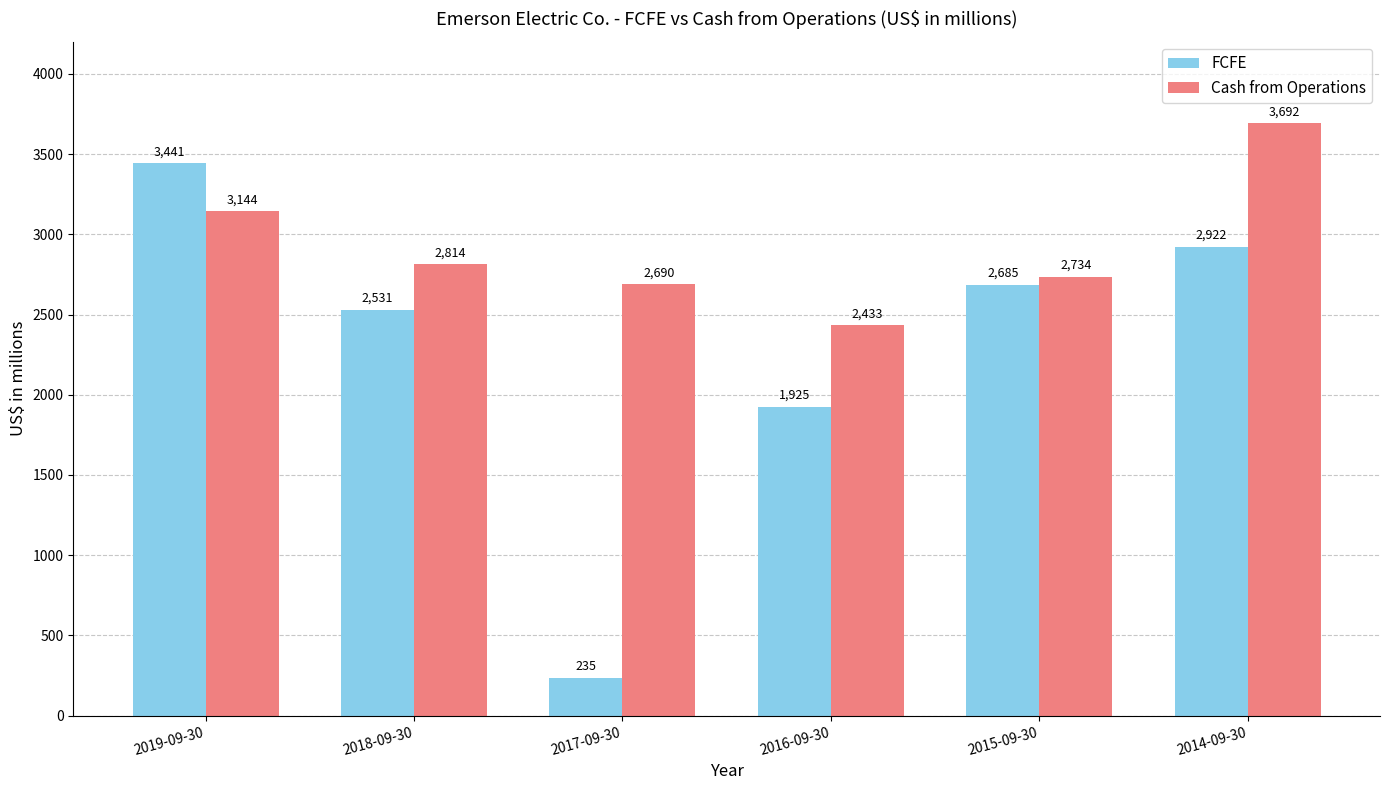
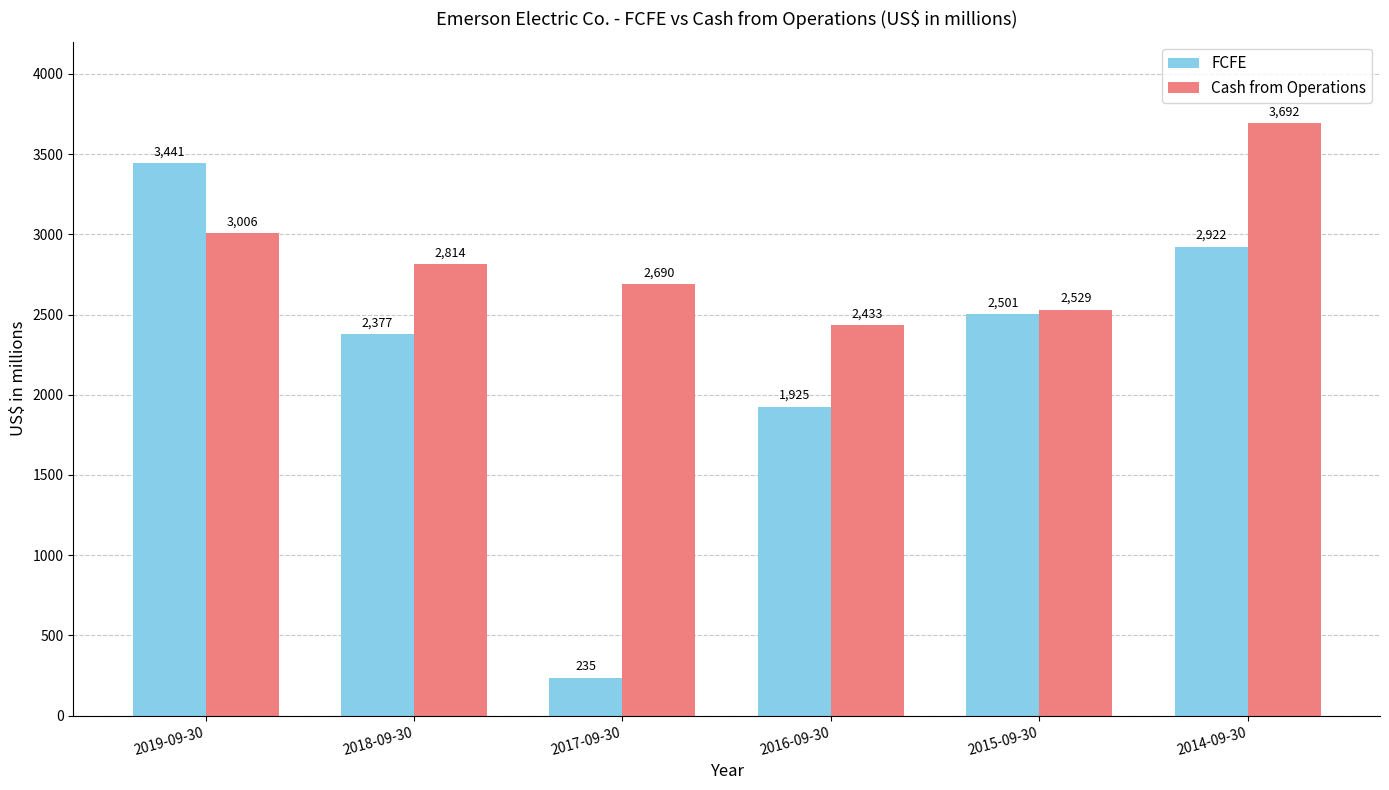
  {
    "FCFE": {
      "2019-09-30": "3,441",
-     "2018-09-30": "2,531",
+     "2018-09-30": "2,377",
      "2017-09-30": "235",
      "2016-09-30": "1,925",
-     "2015-09-30": "2,685",
+     "2015-09-30": "2,501",
      "2014-09-30": "2,922"
    },
    "Cash from Operations": {
-     "2019-09-30": "3,144",
+     "2019-09-30": "3,006",
      "2018-09-30": "2,814",
      "2017-09-30": "2,690",
      "2016-09-30": "2,433",
-     "2015-09-30": "2,734",
+     "2015-09-30": "2,529",
      "2014-09-30": "3,692"
    }
  }
